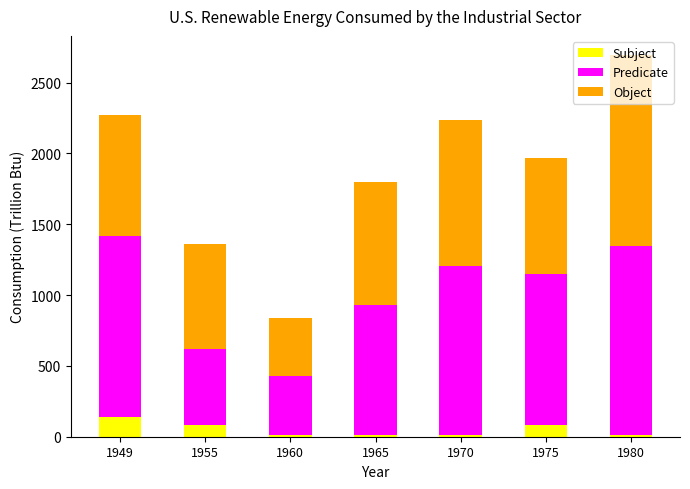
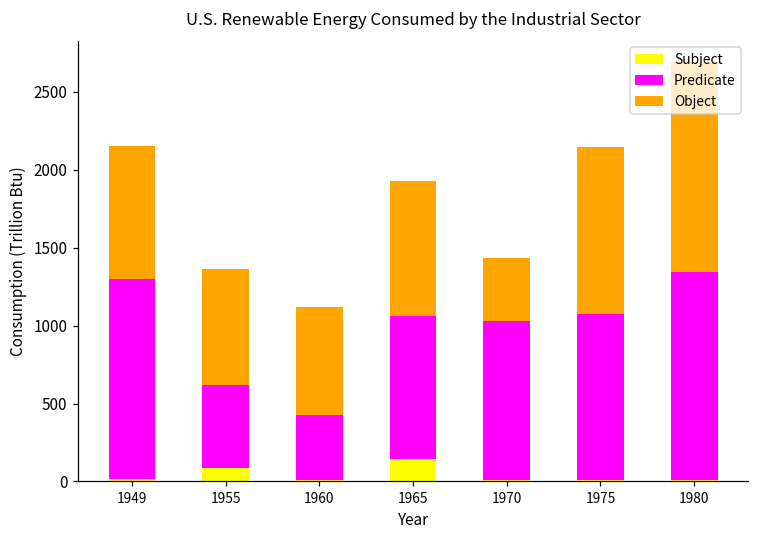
  {
    "Subject": {
-     "1949": 140,
+     "1949": 20,
      "1955": 80,
-     "1965": 10,
-     "1975": 80
+     "1965": 140,
+     "1975": 10
    },
    "Predicate": {
      "1949": 1280,
      "1955": 540,
      "1960": 410,
      "1965": 920,
-     "1970": 1190,
+     "1970": 1020,
      "1975": 1060,
      "1980": 1340
    },
    "Object": {
      "1949": 850,
      "1955": 740,
-     "1960": 410,
+     "1960": 690,
      "1965": 870,
-     "1970": 1030,
-     "1975": 820
+     "1970": 400,
+     "1975": 1070
    }
  }
